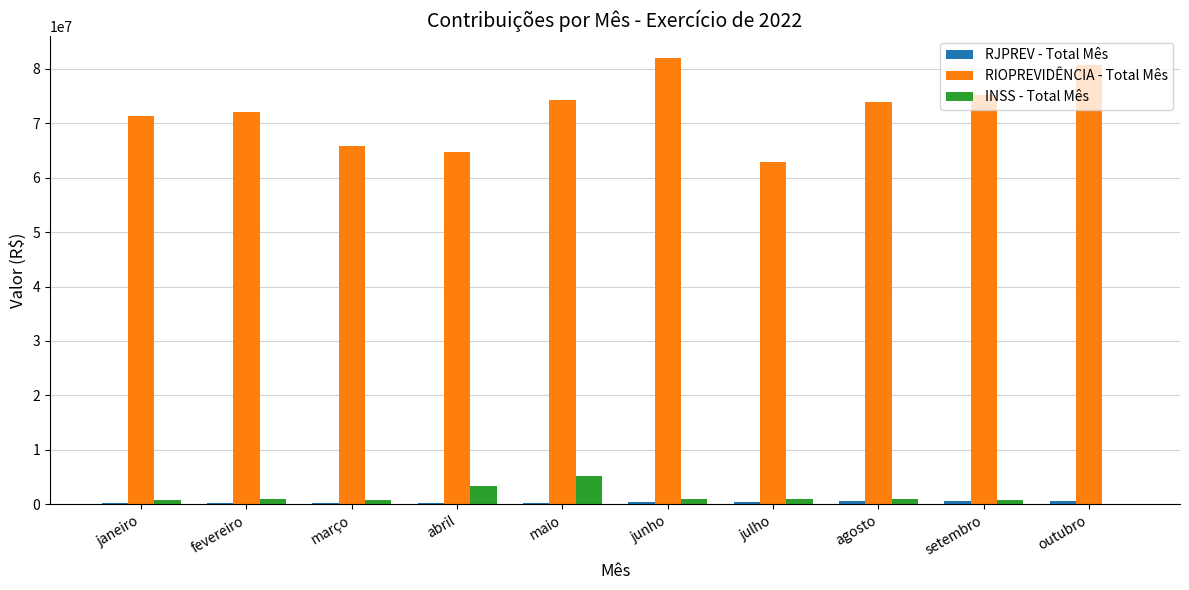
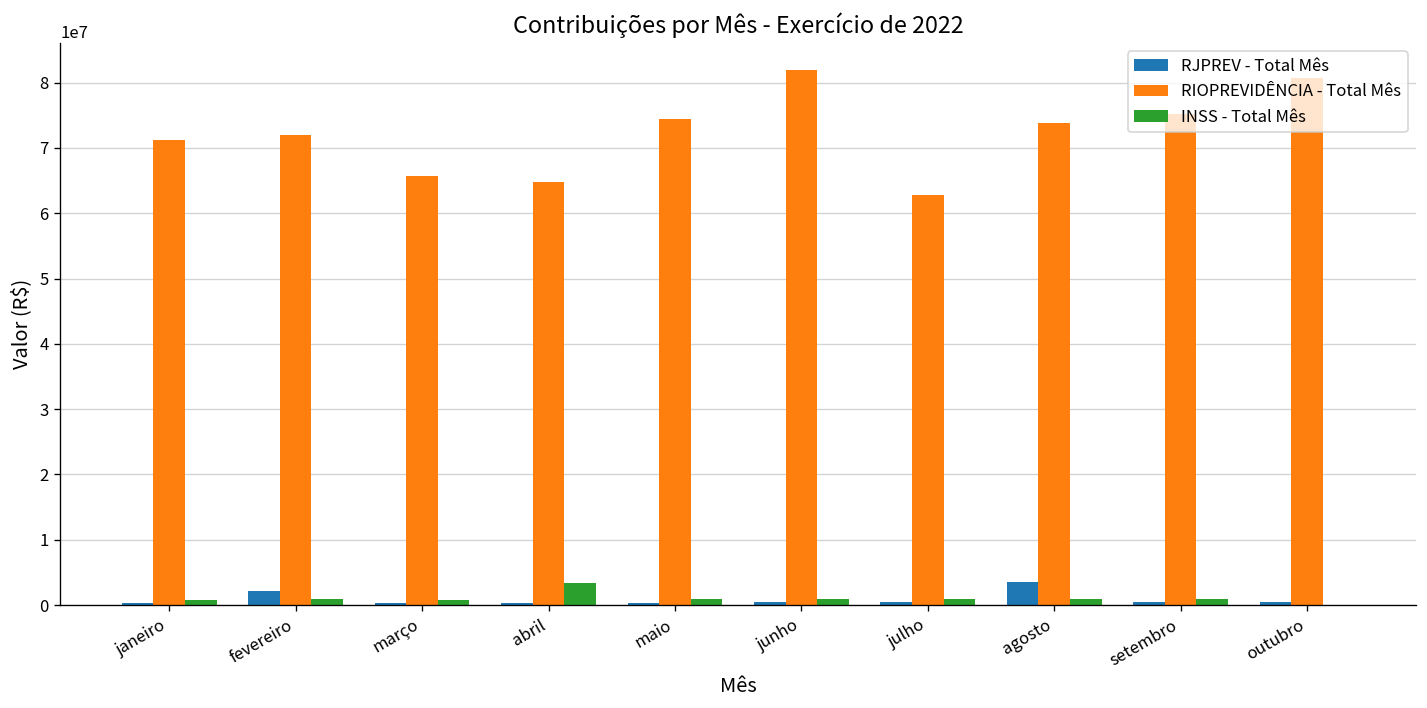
  {
    "RJPREV - Total Mês": {
-     "fevereiro": 0,
+     "fevereiro": 2000000,
      "junho": 0,
      "julho": 0,
-     "agosto": 1000000,
+     "agosto": 4000000,
      "setembro": 1000000,
      "outubro": 1000000
    },
    "RIOPREVIDÊNCIA - Total Mês": {
      "janeiro": 71000000,
      "fevereiro": 72000000,
      "março": 66000000,
      "abril": 65000000,
      "maio": 74000000,
      "junho": 82000000,
      "julho": 63000000,
      "agosto": 74000000
    },
    "INSS - Total Mês": {
      "janeiro": 1000000,
      "fevereiro": 1000000,
      "março": 1000000,
      "abril": 3000000,
-     "maio": 5000000,
+     "maio": 1000000,
      "junho": 1000000,
      "julho": 1000000,
      "agosto": 1000000,
      "setembro": 1000000,
      "outubro": 0
    }
  }
